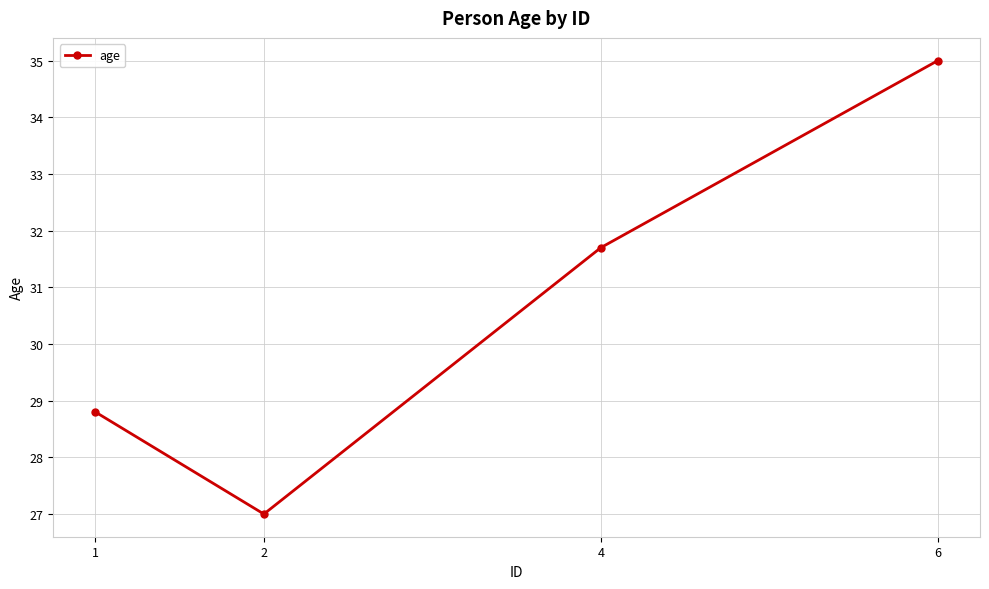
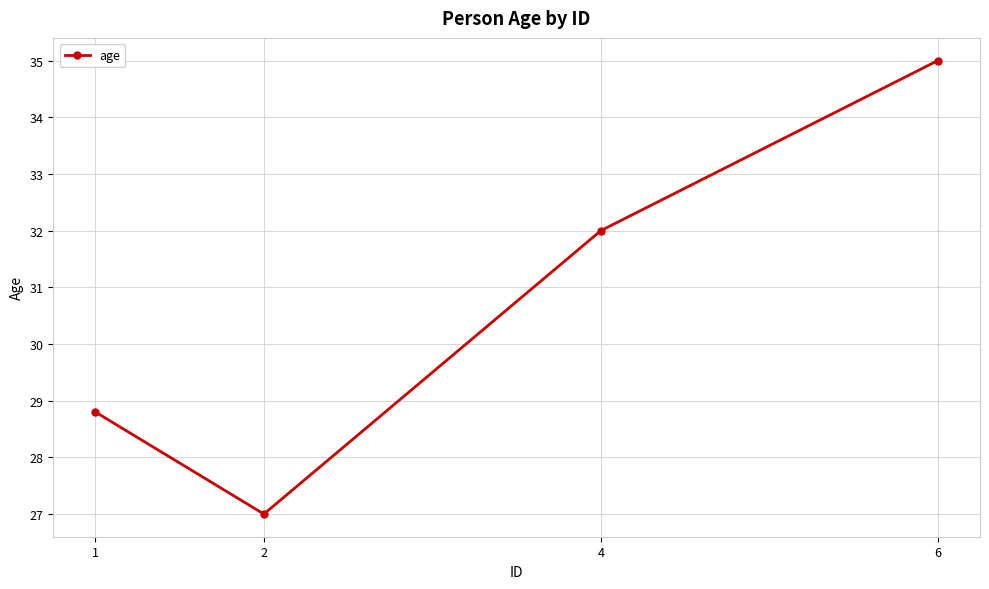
  {
    "1": 28.8,
    "2": 27.0,
-   "4": 31.7,
+   "4": 32.0,
    "6": 35.0
  }
